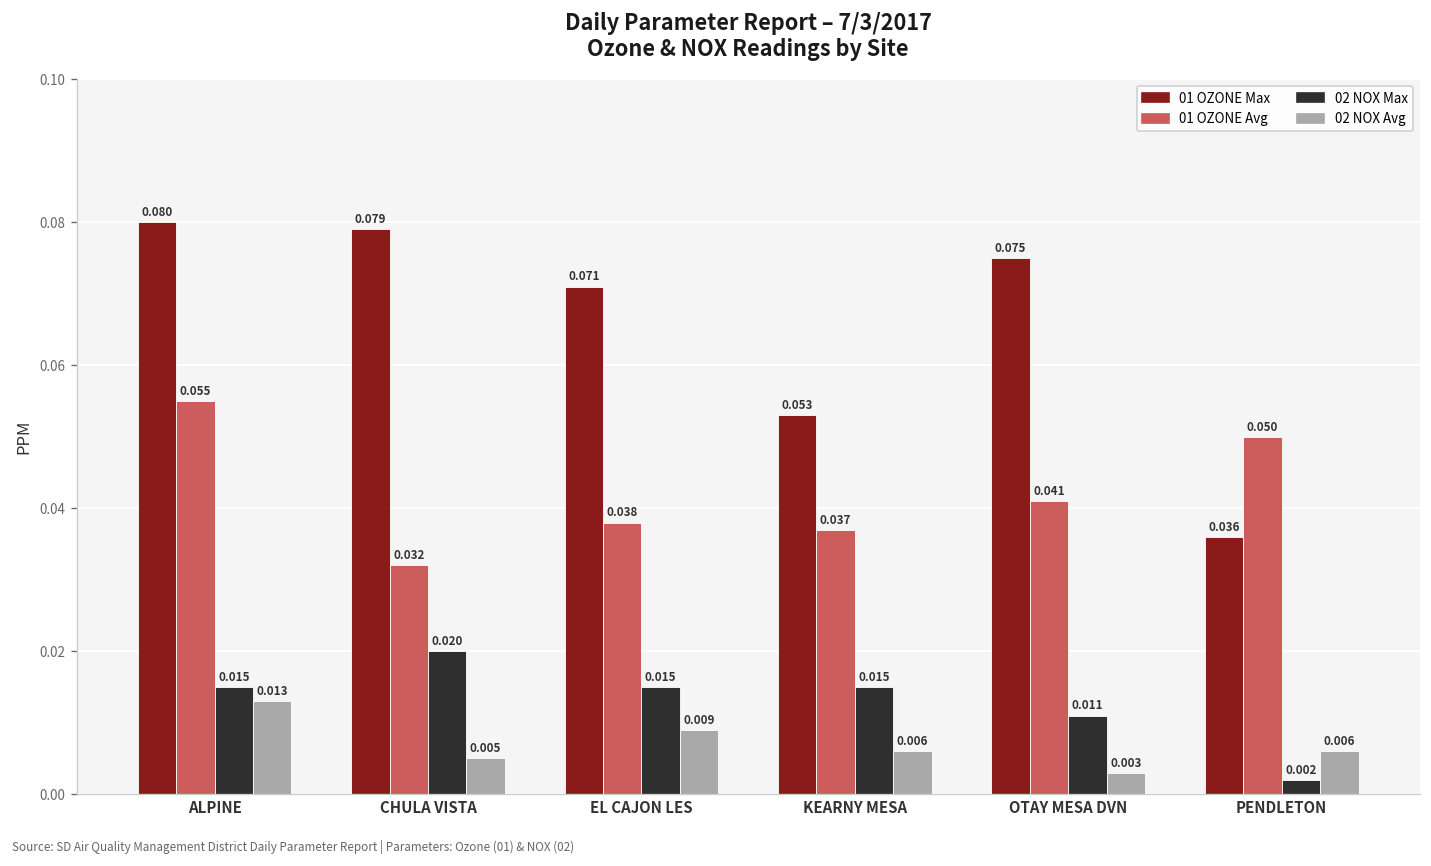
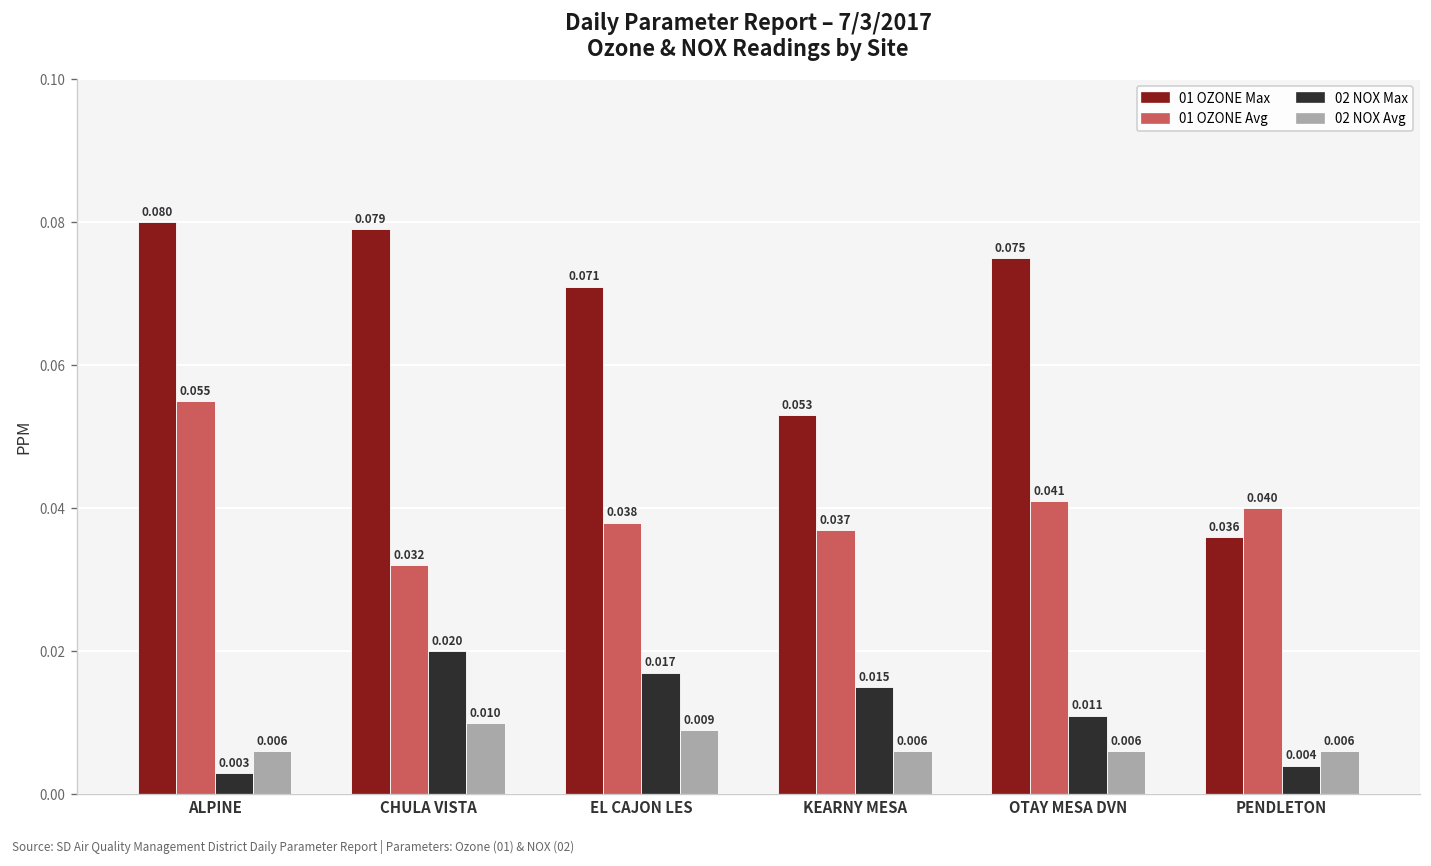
  {
    "01 OZONE Max": {
      "ALPINE": 0.080,
      "CHULA VISTA": 0.079,
      "EL CAJON LES": 0.071,
      "KEARNY MESA": 0.053,
      "OTAY MESA DVN": 0.075,
      "PENDLETON": 0.036
    },
    "01 OZONE Avg": {
      "ALPINE": 0.055,
      "CHULA VISTA": 0.032,
      "EL CAJON LES": 0.038,
      "KEARNY MESA": 0.037,
      "OTAY MESA DVN": 0.041,
-     "PENDLETON": 0.050
+     "PENDLETON": 0.040
    },
    "02 NOX Max": {
-     "ALPINE": 0.015,
+     "ALPINE": 0.003,
      "CHULA VISTA": 0.020,
-     "EL CAJON LES": 0.015,
+     "EL CAJON LES": 0.017,
      "KEARNY MESA": 0.015,
      "OTAY MESA DVN": 0.011,
-     "PENDLETON": 0.002
+     "PENDLETON": 0.004
    },
    "02 NOX Avg": {
-     "ALPINE": 0.013,
-     "CHULA VISTA": 0.005,
+     "ALPINE": 0.006,
+     "CHULA VISTA": 0.010,
      "EL CAJON LES": 0.009,
      "KEARNY MESA": 0.006,
-     "OTAY MESA DVN": 0.003,
+     "OTAY MESA DVN": 0.006,
      "PENDLETON": 0.006
    }
  }
